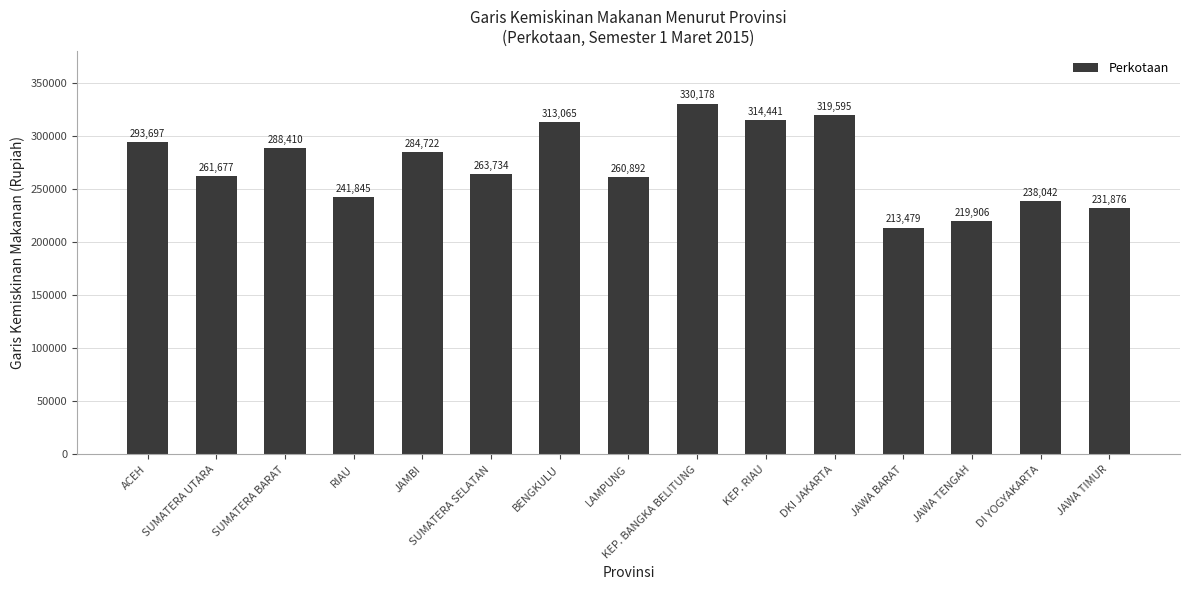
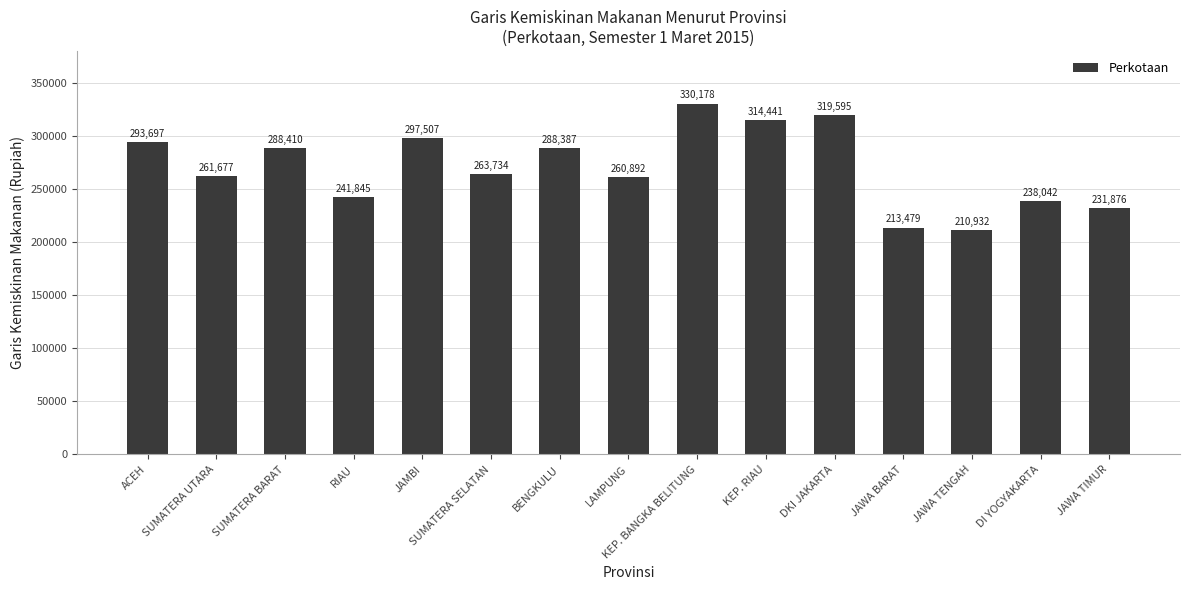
  {
    "ACEH": "293,697",
    "SUMATERA UTARA": "261,677",
    "SUMATERA BARAT": "288,410",
    "RIAU": "241,845",
-   "JAMBI": "284,722",
+   "JAMBI": "297,507",
    "SUMATERA SELATAN": "263,734",
-   "BENGKULU": "313,065",
+   "BENGKULU": "288,387",
    "LAMPUNG": "260,892",
    "KEP. BANGKA BELITUNG": "330,178",
    "KEP. RIAU": "314,441",
    "DKI JAKARTA": "319,595",
    "JAWA BARAT": "213,479",
-   "JAWA TENGAH": "219,906",
+   "JAWA TENGAH": "210,932",
    "DI YOGYAKARTA": "238,042",
    "JAWA TIMUR": "231,876"
  }
